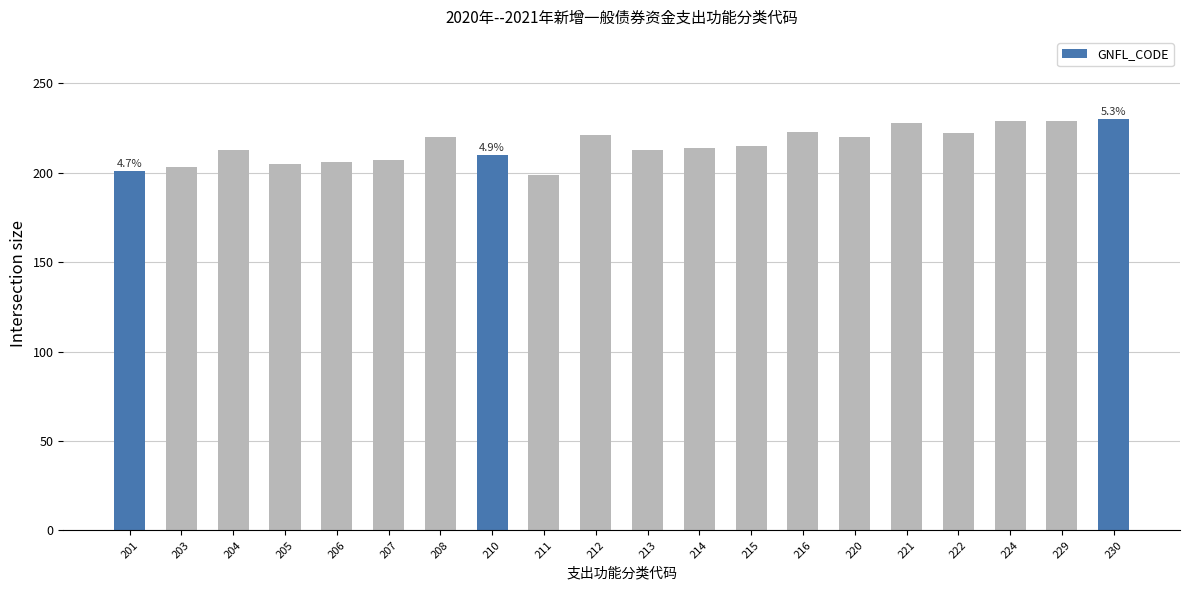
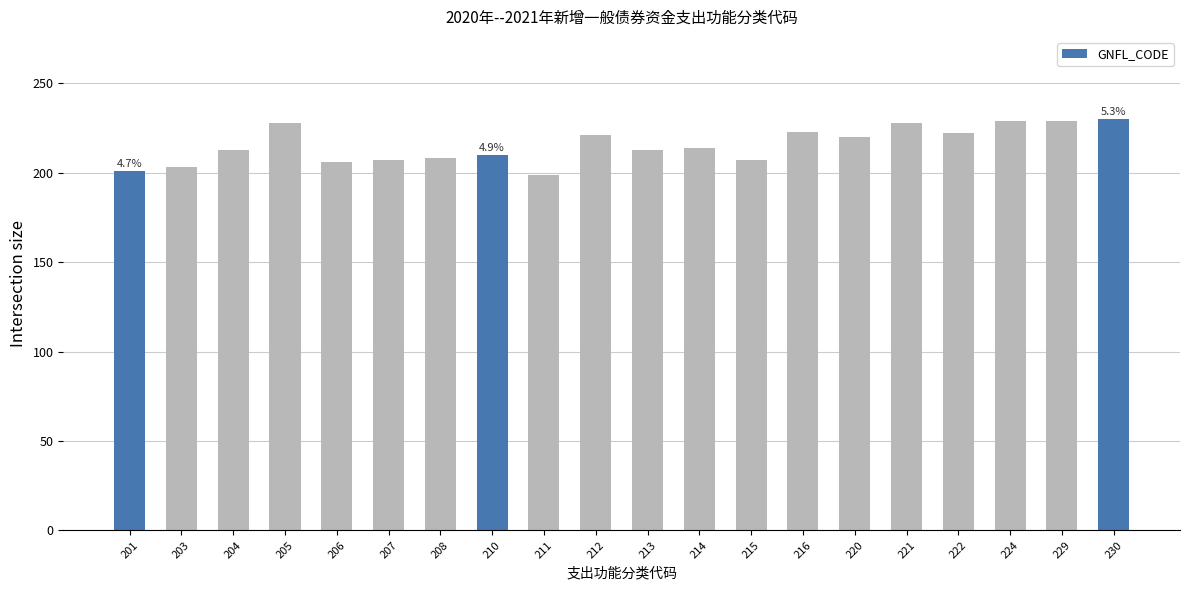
  {
    "203": 203,
    "204": 213,
-   "205": 205,
+   "205": 228,
    "206": 206,
    "207": 207,
-   "208": 220,
+   "208": 208,
    "211": 199,
    "212": 221,
    "213": 213,
    "214": 214,
-   "215": 215,
+   "215": 207,
    "216": 223,
    "220": 220,
    "221": 228,
    "222": 222,
    "224": 229,
    "229": 229
  }
